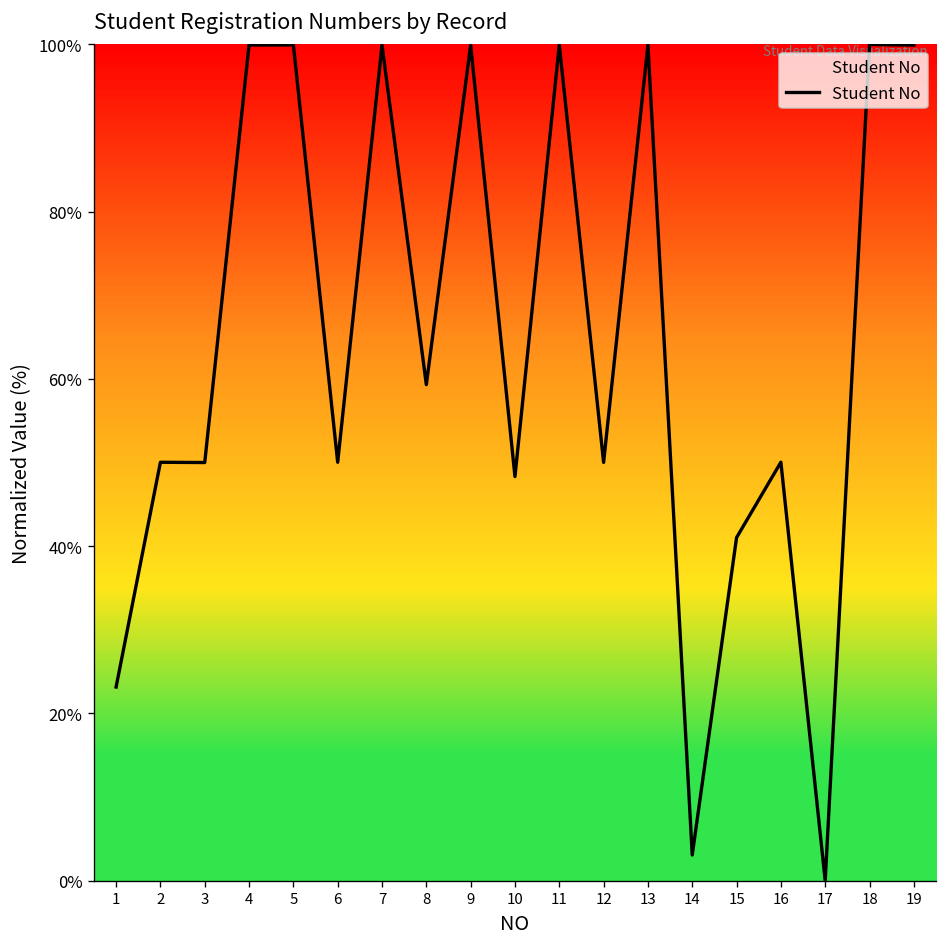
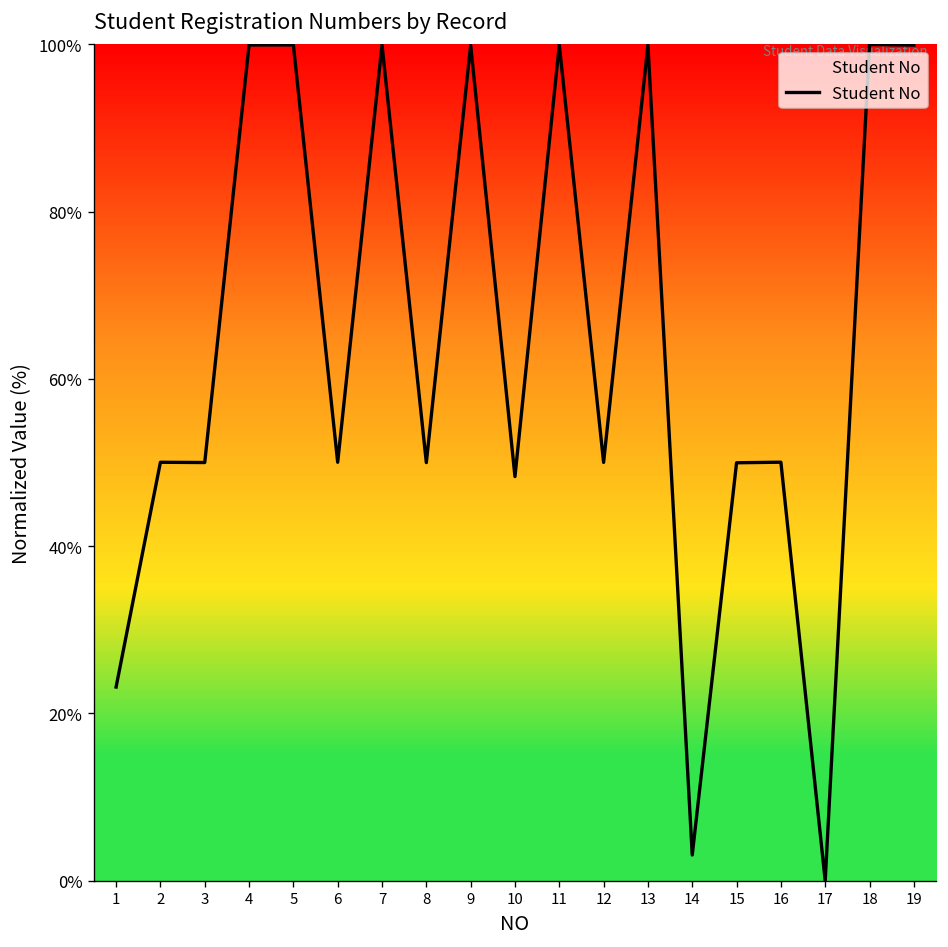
  {
    "1": "23%",
    "2": "50%",
    "3": "50%",
    "4": "100%",
    "5": "100%",
    "6": "50%",
    "7": "100%",
-   "8": "59%",
+   "8": "50%",
    "9": "100%",
    "10": "48%",
    "11": "100%",
    "12": "50%",
    "13": "100%",
    "14": "3%",
-   "15": "41%",
+   "15": "50%",
    "16": "50%",
    "17": "0%",
    "18": "100%",
    "19": "100%"
  }
